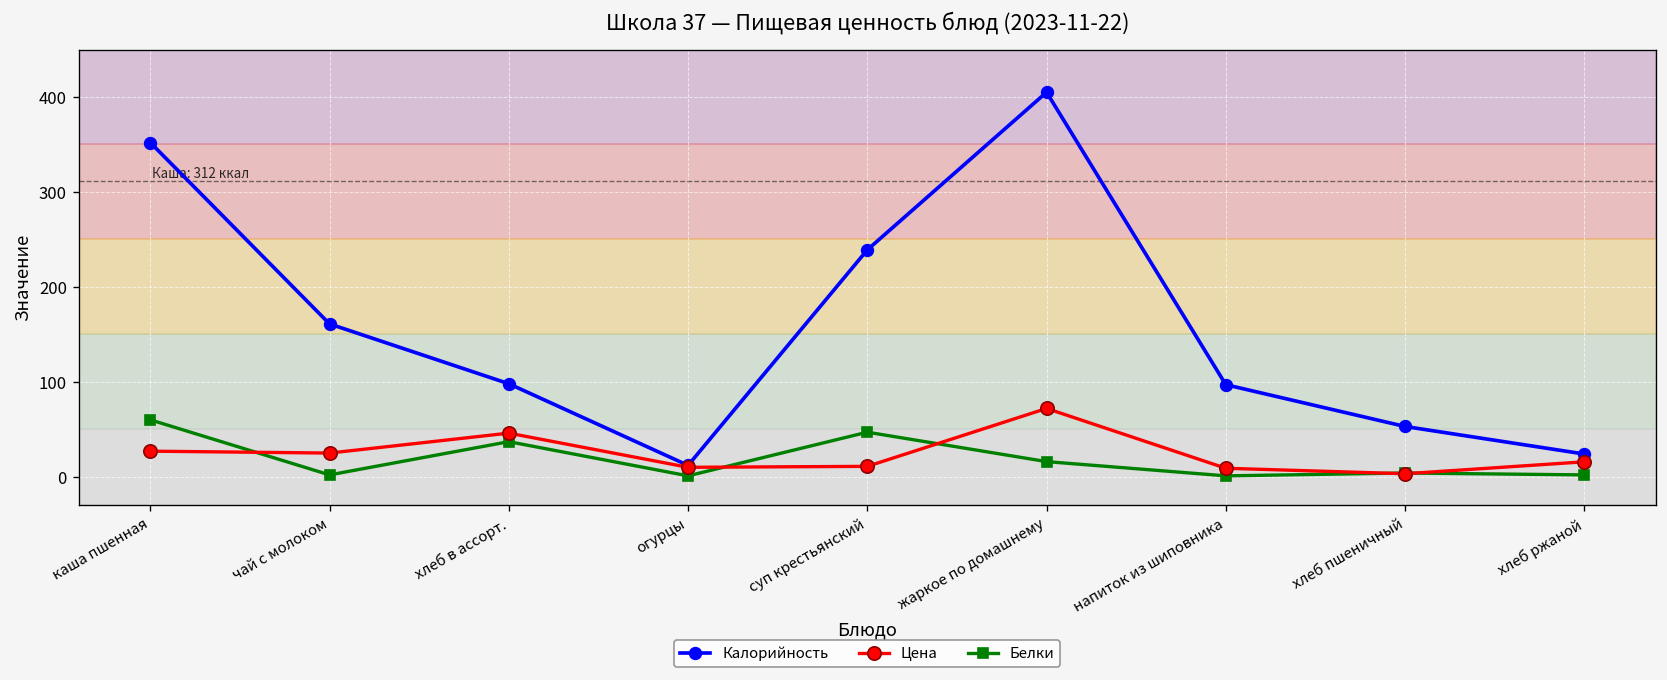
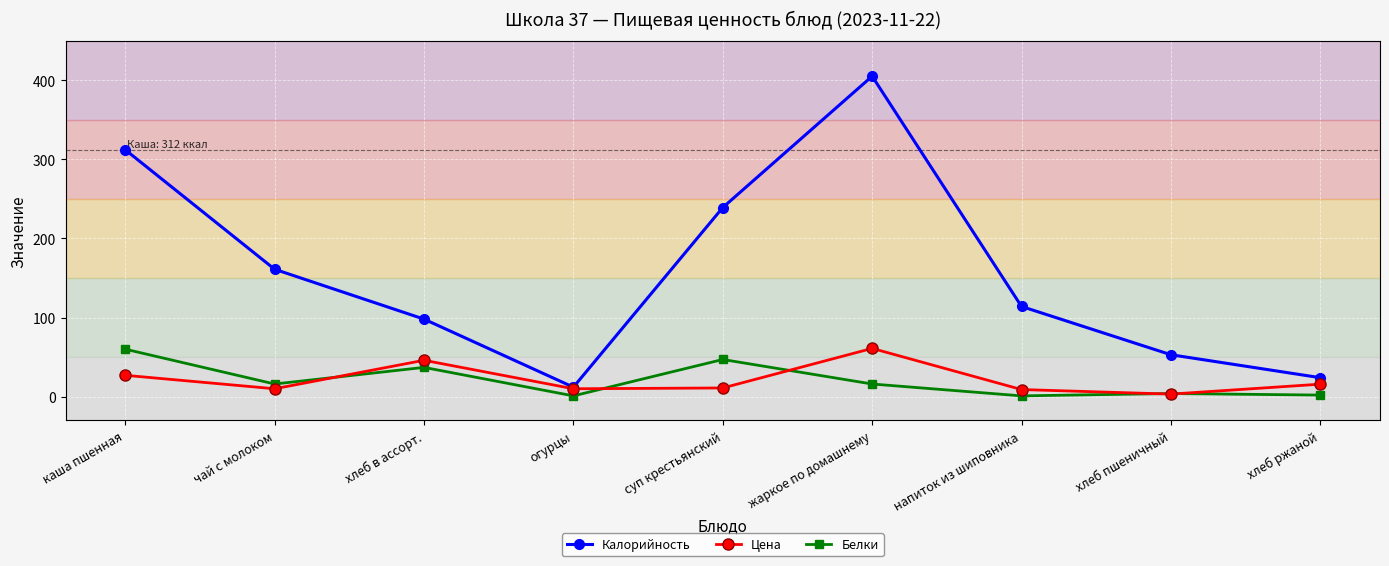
  {
    "Калорийность": {
-     "каша пшенная": 350,
+     "каша пшенная": 310,
      "чай с молоком": 160,
      "хлеб в ассорт.": 100,
      "суп крестьянский": 240,
      "жаркое по домашнему": 410,
-     "напиток из шиповника": 100,
+     "напиток из шиповника": 110,
      "хлеб пшеничный": 50,
      "хлеб ржаной": 20
    },
    "Цена": {
      "каша пшенная": 30,
-     "чай с молоком": 30,
+     "чай с молоком": 10,
      "хлеб в ассорт.": 50,
      "суп крестьянский": 10,
-     "жаркое по домашнему": 70,
+     "жаркое по домашнему": 60,
      "напиток из шиповника": 10,
      "хлеб ржаной": 20
    },
    "Белки": {
      "каша пшенная": 60,
-     "чай с молоком": 0,
+     "чай с молоком": 20,
      "хлеб в ассорт.": 40,
      "огурцы": 0,
      "суп крестьянский": 50,
      "жаркое по домашнему": 20,
      "напиток из шиповника": 0,
      "хлеб ржаной": 0
    }
  }
